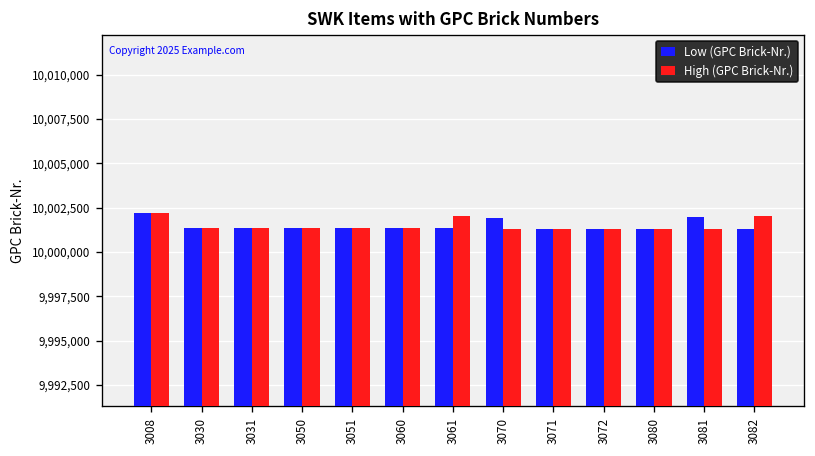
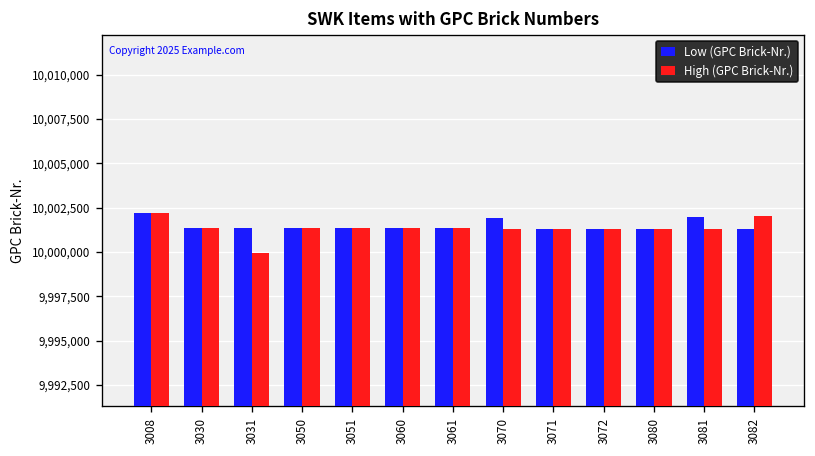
  {
    "Low (GPC Brick-Nr.)": {
      "3008": "10,002,200",
      "3030": "10,001,400",
      "3031": "10,001,400",
      "3050": "10,001,400",
      "3051": "10,001,400",
      "3060": "10,001,400",
      "3061": "10,001,400",
      "3070": "10,001,900",
      "3071": "10,001,300",
      "3072": "10,001,300",
      "3080": "10,001,300",
      "3081": "10,002,000",
      "3082": "10,001,300"
    },
    "High (GPC Brick-Nr.)": {
      "3008": "10,002,200",
      "3030": "10,001,400",
-     "3031": "10,001,400",
+     "3031": "10,000,000",
      "3050": "10,001,400",
      "3051": "10,001,400",
      "3060": "10,001,400",
-     "3061": "10,002,000",
+     "3061": "10,001,400",
      "3070": "10,001,300",
      "3071": "10,001,300",
      "3072": "10,001,300",
      "3080": "10,001,300",
      "3081": "10,001,300",
      "3082": "10,002,000"
    }
  }
